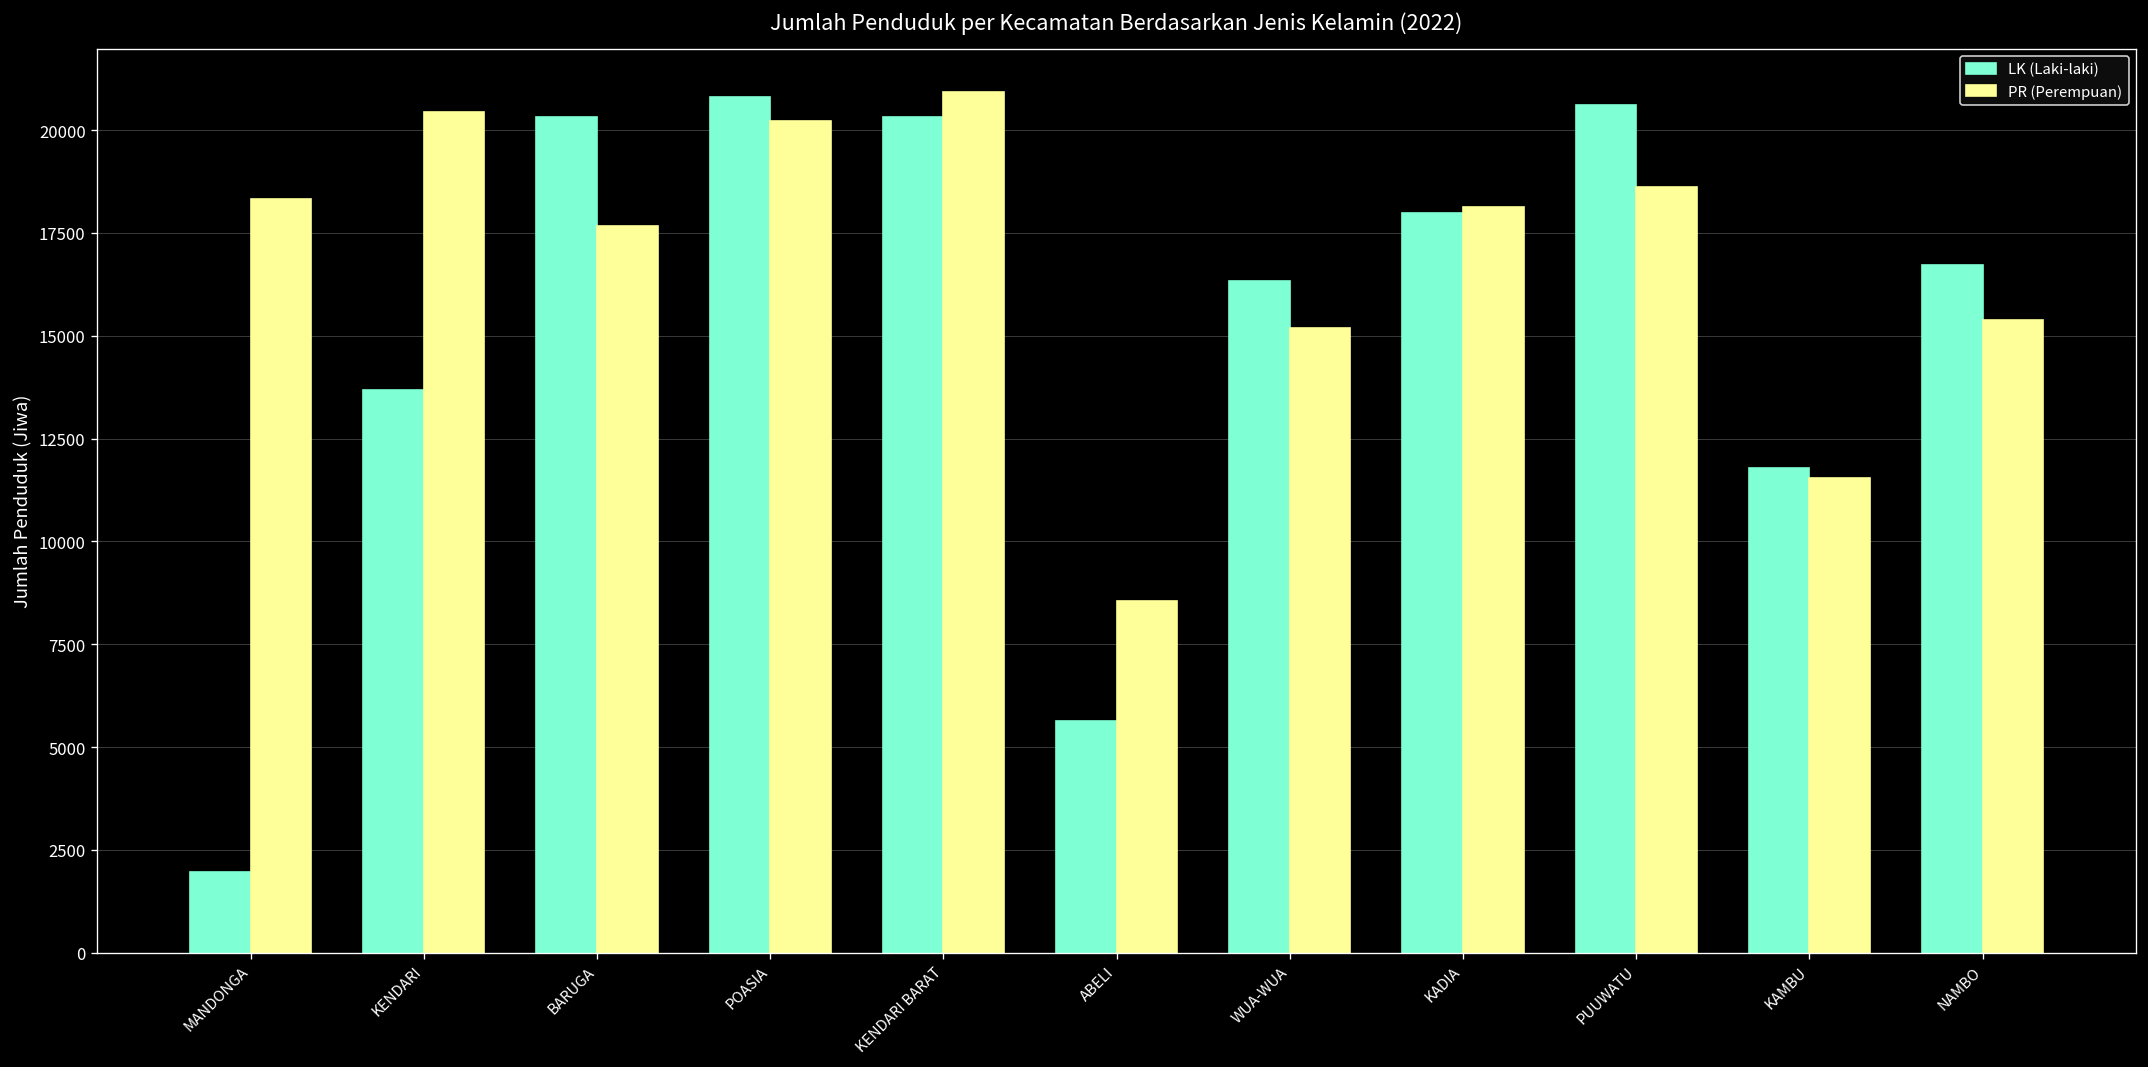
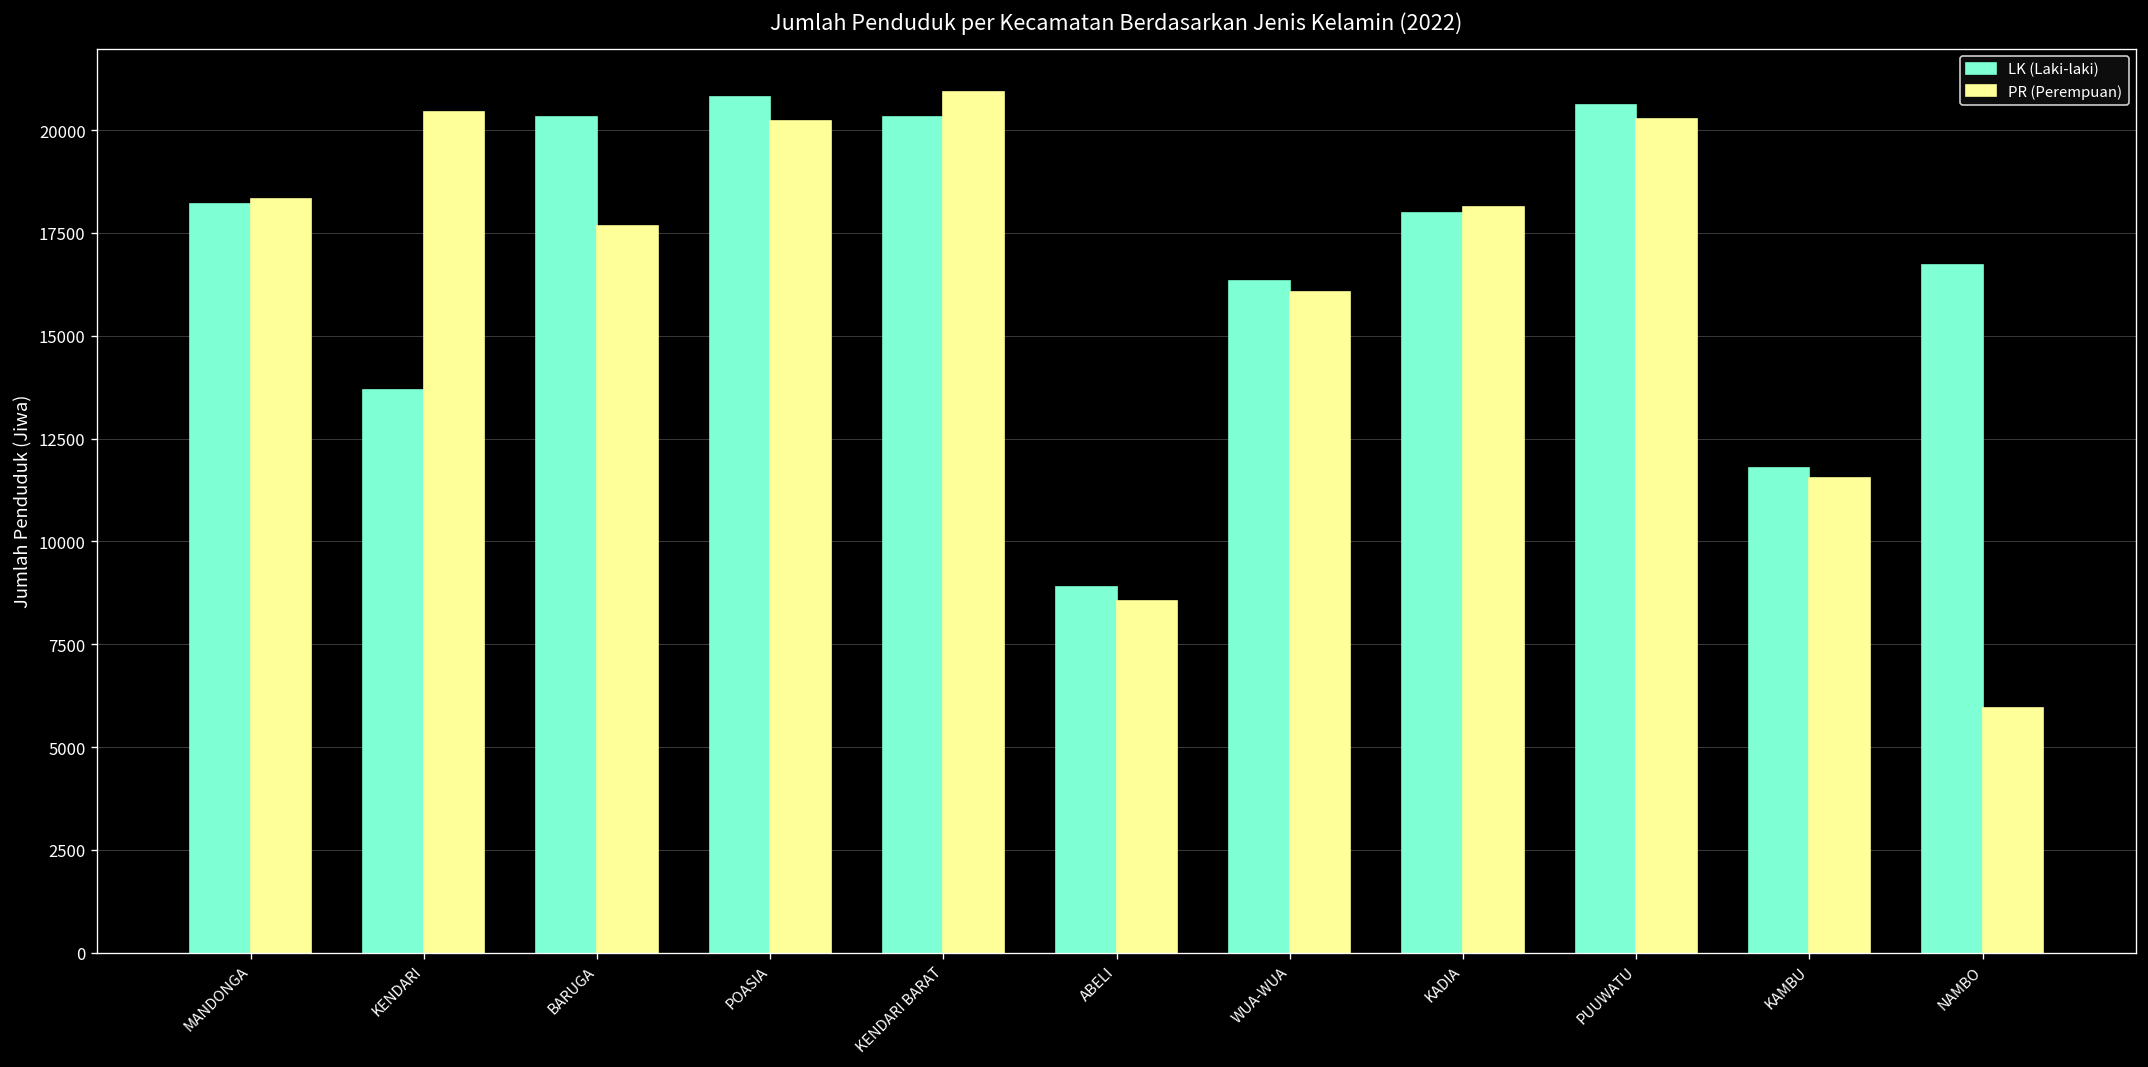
  {
    "LK (Laki-laki)": {
-     "MANDONGA": 2000,
+     "MANDONGA": 18200,
      "KENDARI": 13700,
      "BARUGA": 20300,
      "POASIA": 20800,
      "KENDARI BARAT": 20300,
-     "ABELI": 5600,
+     "ABELI": 8900,
      "WUA-WUA": 16300,
      "KADIA": 18000,
      "PUUWATU": 20600,
      "KAMBU": 11800,
      "NAMBO": 16700
    },
    "PR (Perempuan)": {
      "MANDONGA": 18300,
      "KENDARI": 20400,
      "BARUGA": 17700,
      "POASIA": 20200,
      "KENDARI BARAT": 20900,
      "ABELI": 8600,
-     "WUA-WUA": 15200,
+     "WUA-WUA": 16100,
      "KADIA": 18100,
-     "PUUWATU": 18600,
+     "PUUWATU": 20300,
      "KAMBU": 11500,
-     "NAMBO": 15400
+     "NAMBO": 5900
    }
  }
